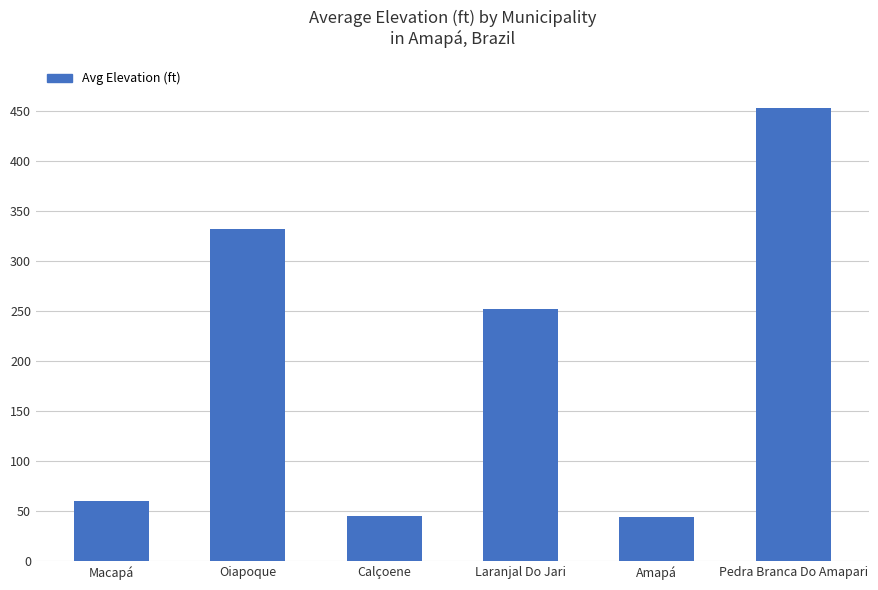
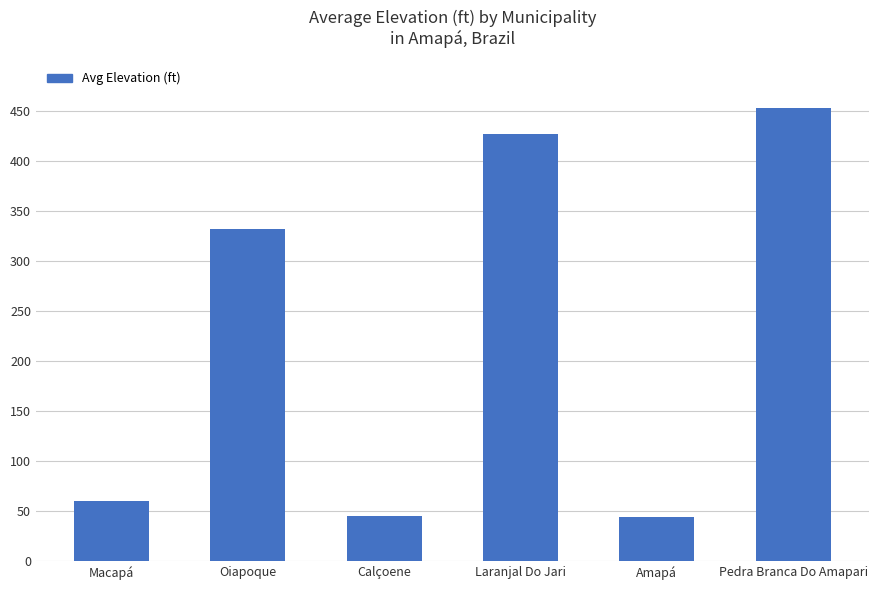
  {
    "Macapá": 60,
    "Oiapoque": 332,
    "Calçoene": 45,
-   "Laranjal Do Jari": 252,
+   "Laranjal Do Jari": 427,
    "Amapá": 44,
    "Pedra Branca Do Amapari": 453
  }
